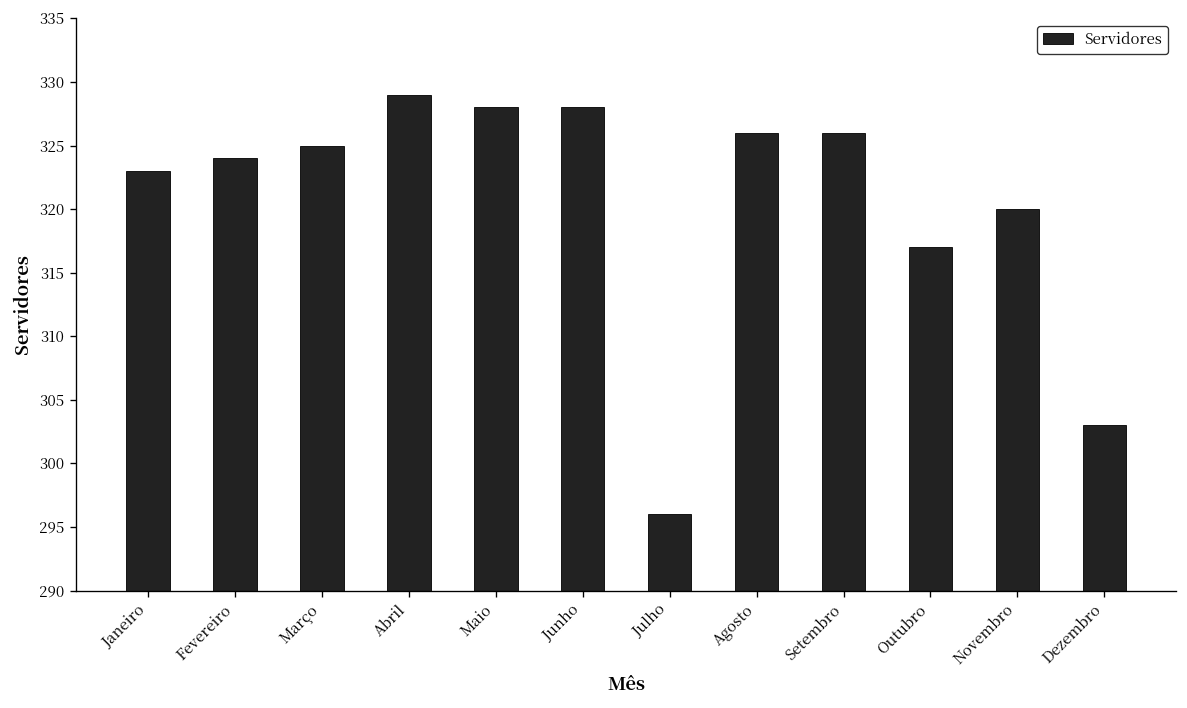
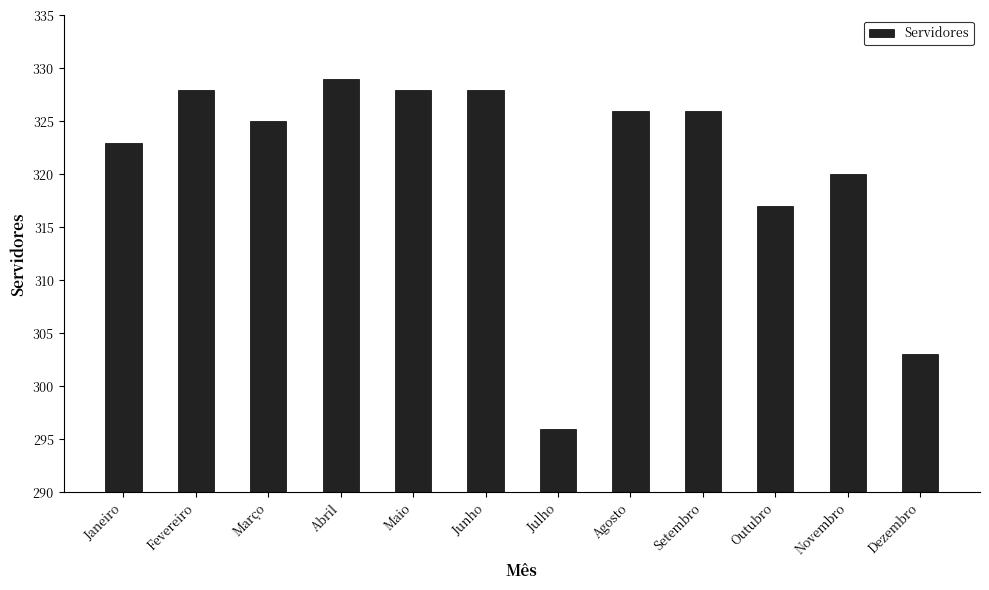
  {
    "Janeiro": 323,
-   "Fevereiro": 324,
+   "Fevereiro": 328,
    "Março": 325,
    "Abril": 329,
    "Maio": 328,
    "Junho": 328,
    "Julho": 296,
    "Agosto": 326,
    "Setembro": 326,
    "Outubro": 317,
    "Novembro": 320,
    "Dezembro": 303
  }
